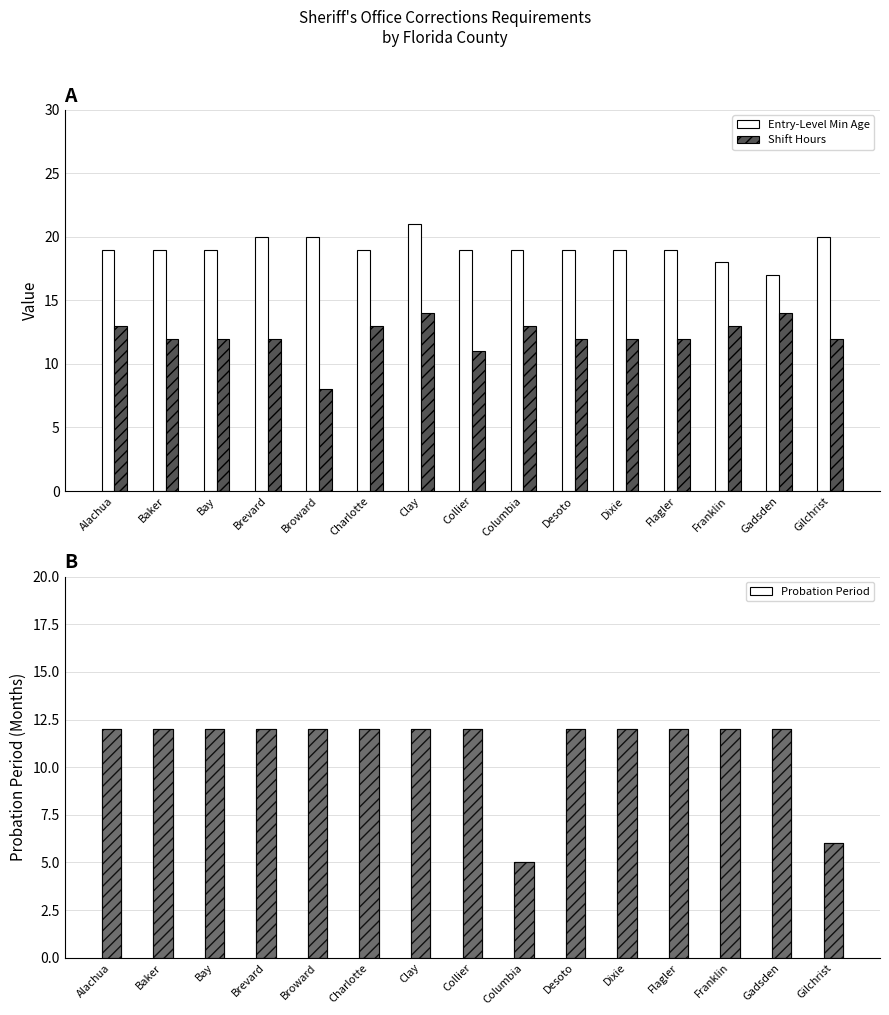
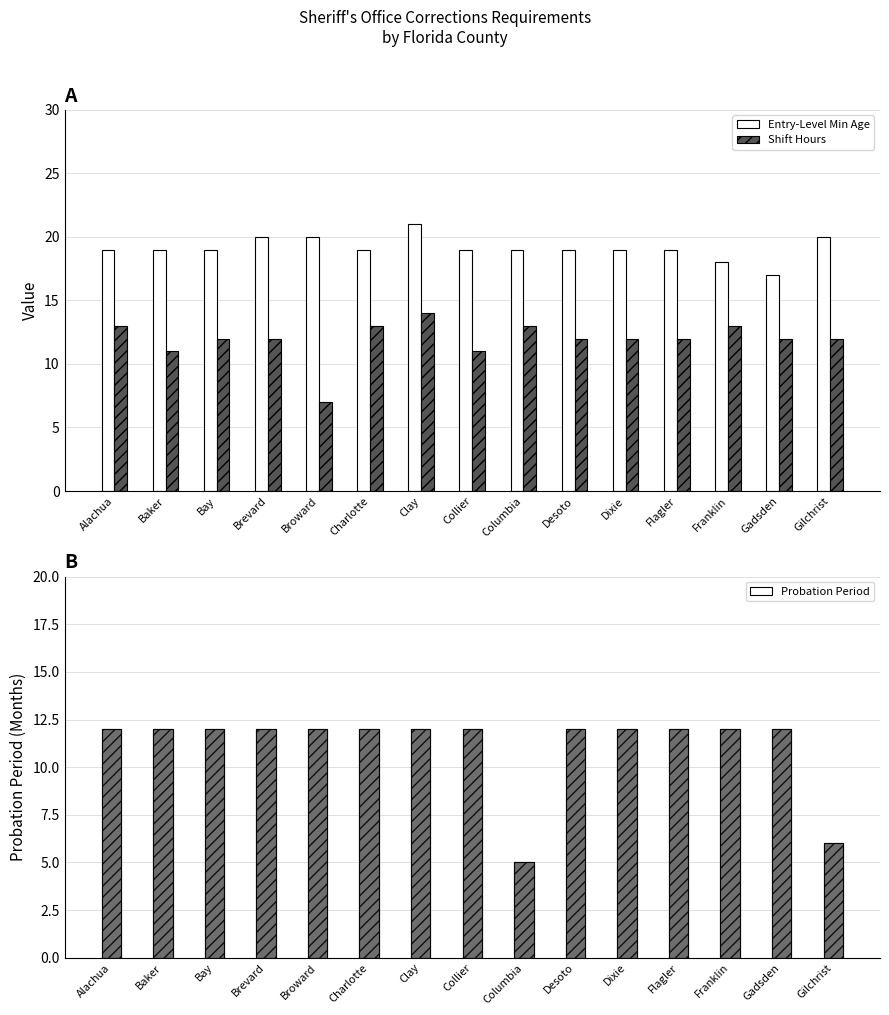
  {
    "A": {
      "Entry-Level Min Age": {
        "Alachua": 19,
        "Baker": 19,
        "Bay": 19,
        "Brevard": 20,
        "Broward": 20,
        "Charlotte": 19,
        "Clay": 21,
        "Collier": 19,
        "Columbia": 19,
        "Desoto": 19,
        "Dixie": 19,
        "Flagler": 19,
        "Franklin": 18,
        "Gadsden": 17,
        "Gilchrist": 20
      },
      "Shift Hours": {
        "Alachua": 13,
-       "Baker": 12,
+       "Baker": 11,
        "Bay": 12,
        "Brevard": 12,
-       "Broward": 8,
+       "Broward": 7,
        "Charlotte": 13,
        "Clay": 14,
        "Collier": 11,
        "Columbia": 13,
        "Desoto": 12,
        "Dixie": 12,
        "Flagler": 12,
        "Franklin": 13,
-       "Gadsden": 14,
+       "Gadsden": 12,
        "Gilchrist": 12
      }
    },
    "B": {
      "Alachua": 12.0,
      "Baker": 12.0,
      "Bay": 12.0,
      "Brevard": 12.0,
      "Broward": 12.0,
      "Charlotte": 12.0,
      "Clay": 12.0,
      "Collier": 12.0,
      "Columbia": 5.0,
      "Desoto": 12.0,
      "Dixie": 12.0,
      "Flagler": 12.0,
      "Franklin": 12.0,
      "Gadsden": 12.0,
      "Gilchrist": 6.0
    }
  }
